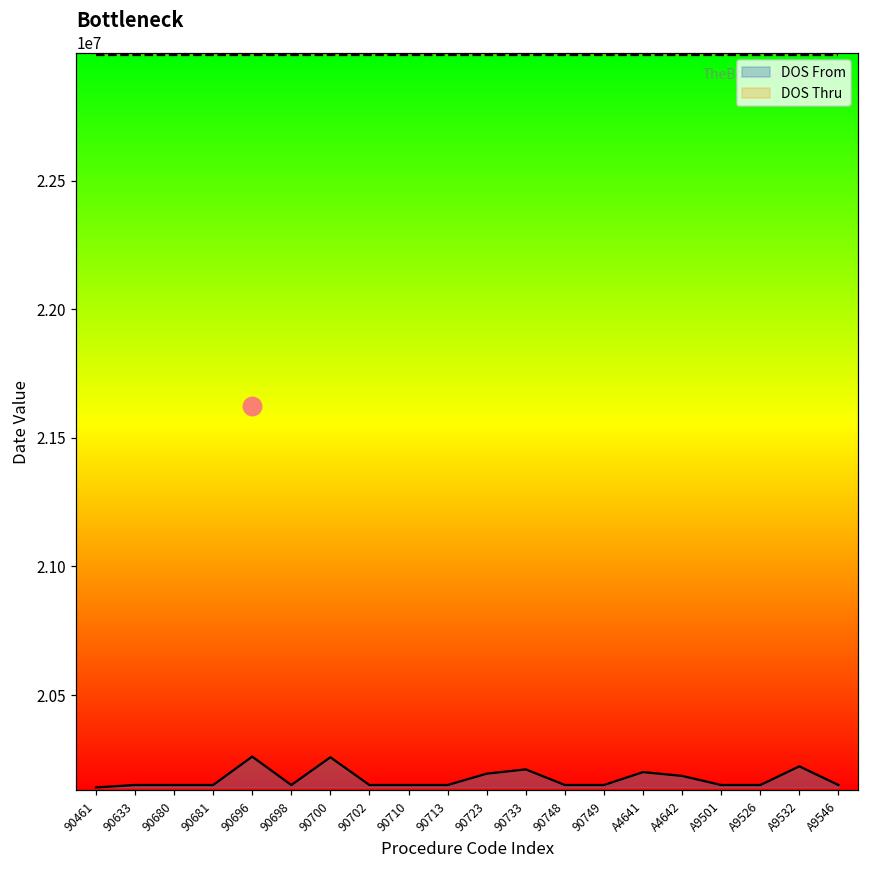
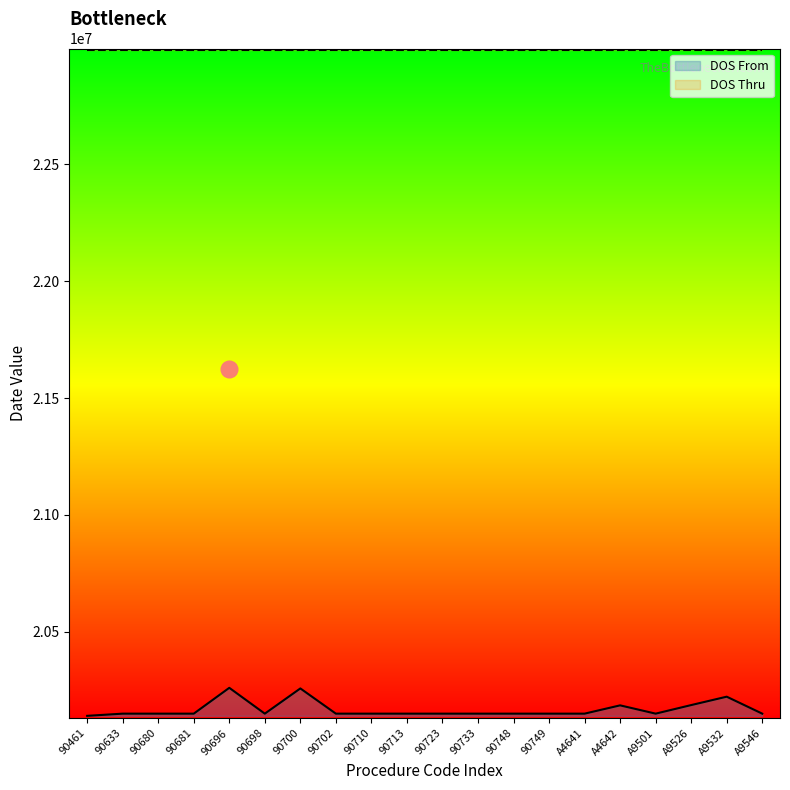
  {
    "DOS From": {
      "90461": 20140000,
      "90633": 20150000,
      "90680": 20150000,
      "90681": 20150000,
      "90696": 20260000,
      "90698": 20150000,
      "90700": 20260000,
      "90702": 20150000,
      "90710": 20150000,
      "90713": 20150000,
-     "90723": 20190000,
-     "90733": 20210000,
+     "90723": 20150000,
+     "90733": 20150000,
      "90748": 20150000,
      "90749": 20150000,
-     "A4641": 20200000,
+     "A4641": 20150000,
      "A4642": 20190000,
      "A9501": 20150000,
-     "A9526": 20150000,
+     "A9526": 20190000,
      "A9532": 20220000,
      "A9546": 20150000
    },
    "DOS Thru": {
      "90461": 22990000,
      "90633": 22990000,
      "90680": 22990000,
      "90681": 22990000,
      "90696": 22990000,
      "90698": 22990000,
      "90700": 22990000,
      "90702": 22990000,
      "90710": 22990000,
      "90713": 22990000,
      "90723": 22990000,
      "90733": 22990000,
      "90748": 22990000,
      "90749": 22990000,
      "A4641": 22990000,
      "A4642": 22990000,
      "A9501": 22990000,
      "A9526": 22990000,
      "A9532": 22990000,
      "A9546": 22990000
    }
  }
